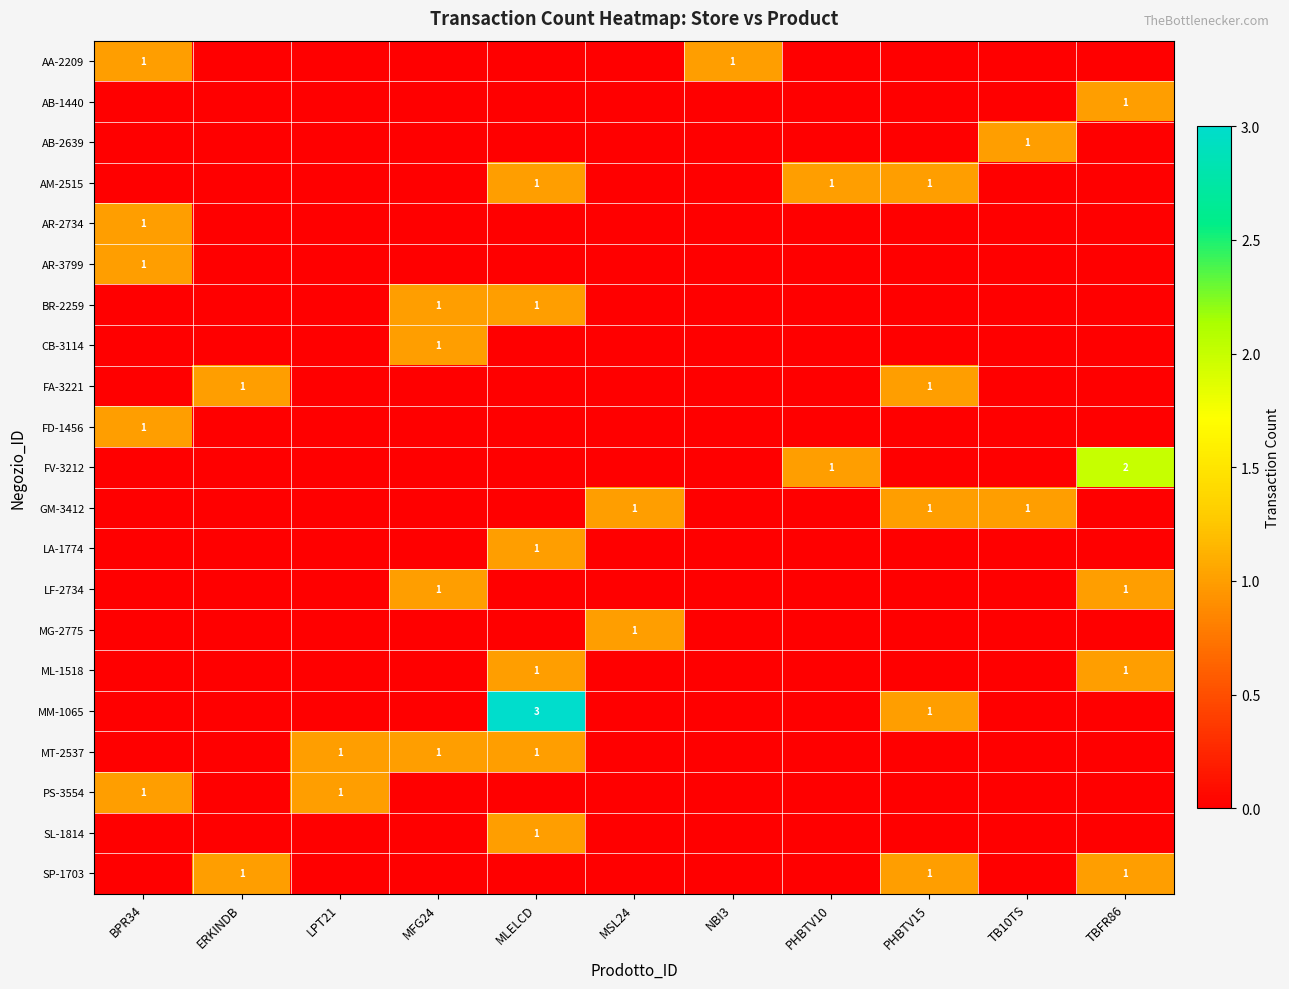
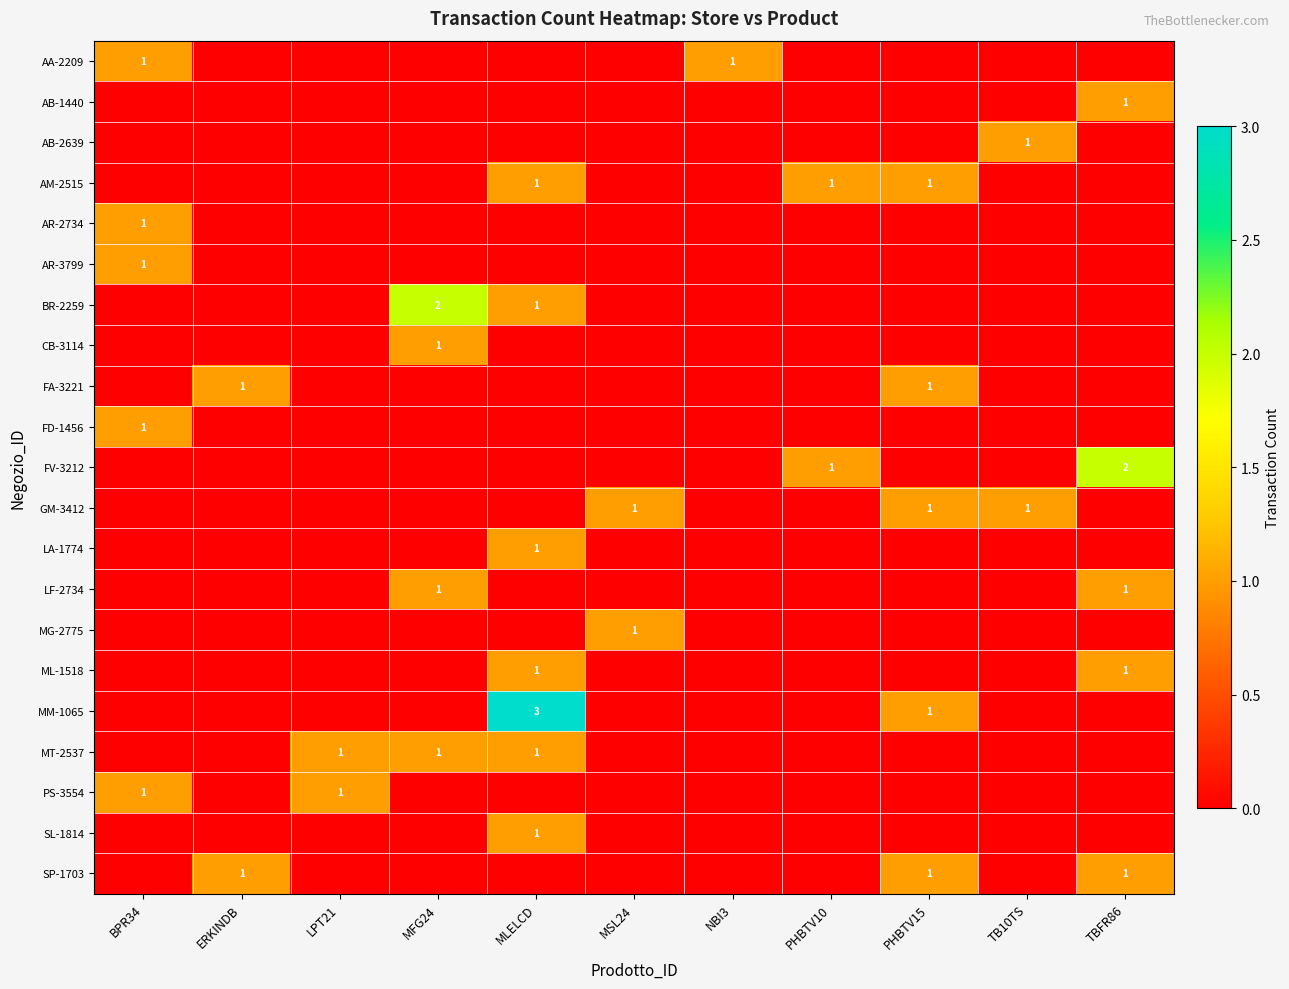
  {
    "AA-2209": {
      "BPR34": 1,
      "NBI3": 1
    },
    "AB-1440": {
      "TBFR86": 1
    },
    "AB-2639": {
      "TB10TS": 1
    },
    "AM-2515": {
      "MLELCD": 1,
      "PHBTV10": 1,
      "PHBTV15": 1
    },
    "AR-2734": {
      "BPR34": 1
    },
    "AR-3799": {
      "BPR34": 1
    },
    "BR-2259": {
-     "MFG24": 1,
+     "MFG24": 2,
      "MLELCD": 1
    },
    "CB-3114": {
      "MFG24": 1
    },
    "FA-3221": {
      "ERKINDB": 1,
      "PHBTV15": 1
    },
    "FD-1456": {
      "BPR34": 1
    },
    "FV-3212": {
      "PHBTV10": 1,
      "TBFR86": 2
    },
    "GM-3412": {
      "MSL24": 1,
      "PHBTV15": 1,
      "TB10TS": 1
    },
    "LA-1774": {
      "MLELCD": 1
    },
    "LF-2734": {
      "MFG24": 1,
      "TBFR86": 1
    },
    "MG-2775": {
      "MSL24": 1
    },
    "ML-1518": {
      "MLELCD": 1,
      "TBFR86": 1
    },
    "MM-1065": {
      "MLELCD": 3,
      "PHBTV15": 1
    },
    "MT-2537": {
      "LPT21": 1,
      "MFG24": 1,
      "MLELCD": 1
    },
    "PS-3554": {
      "BPR34": 1,
      "LPT21": 1
    },
    "SL-1814": {
      "MLELCD": 1
    },
    "SP-1703": {
      "ERKINDB": 1,
      "PHBTV15": 1,
      "TBFR86": 1
    }
  }
